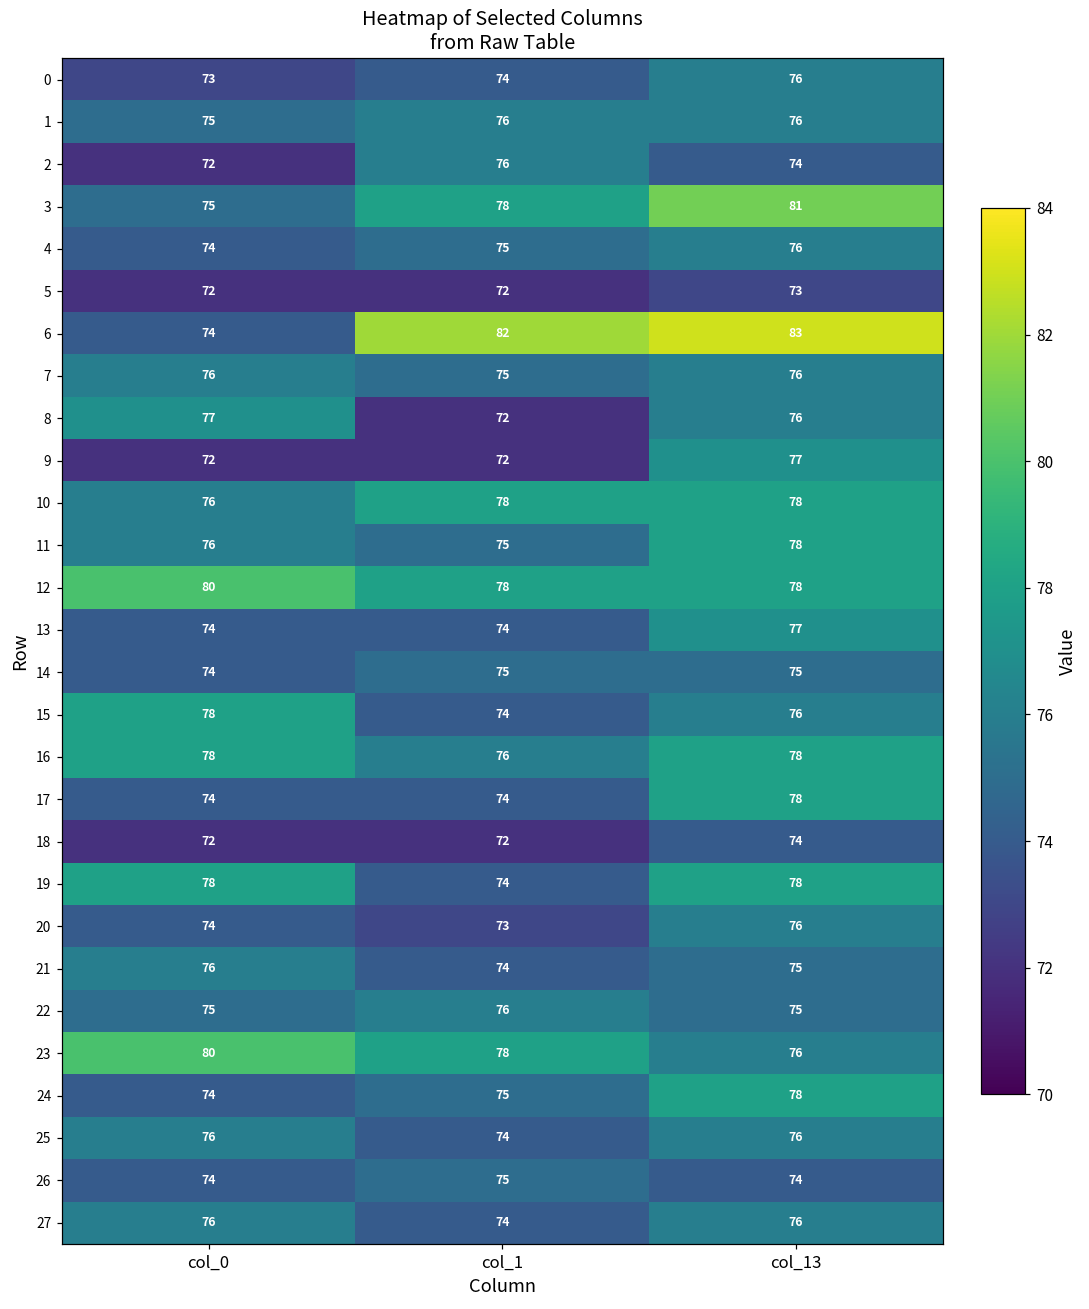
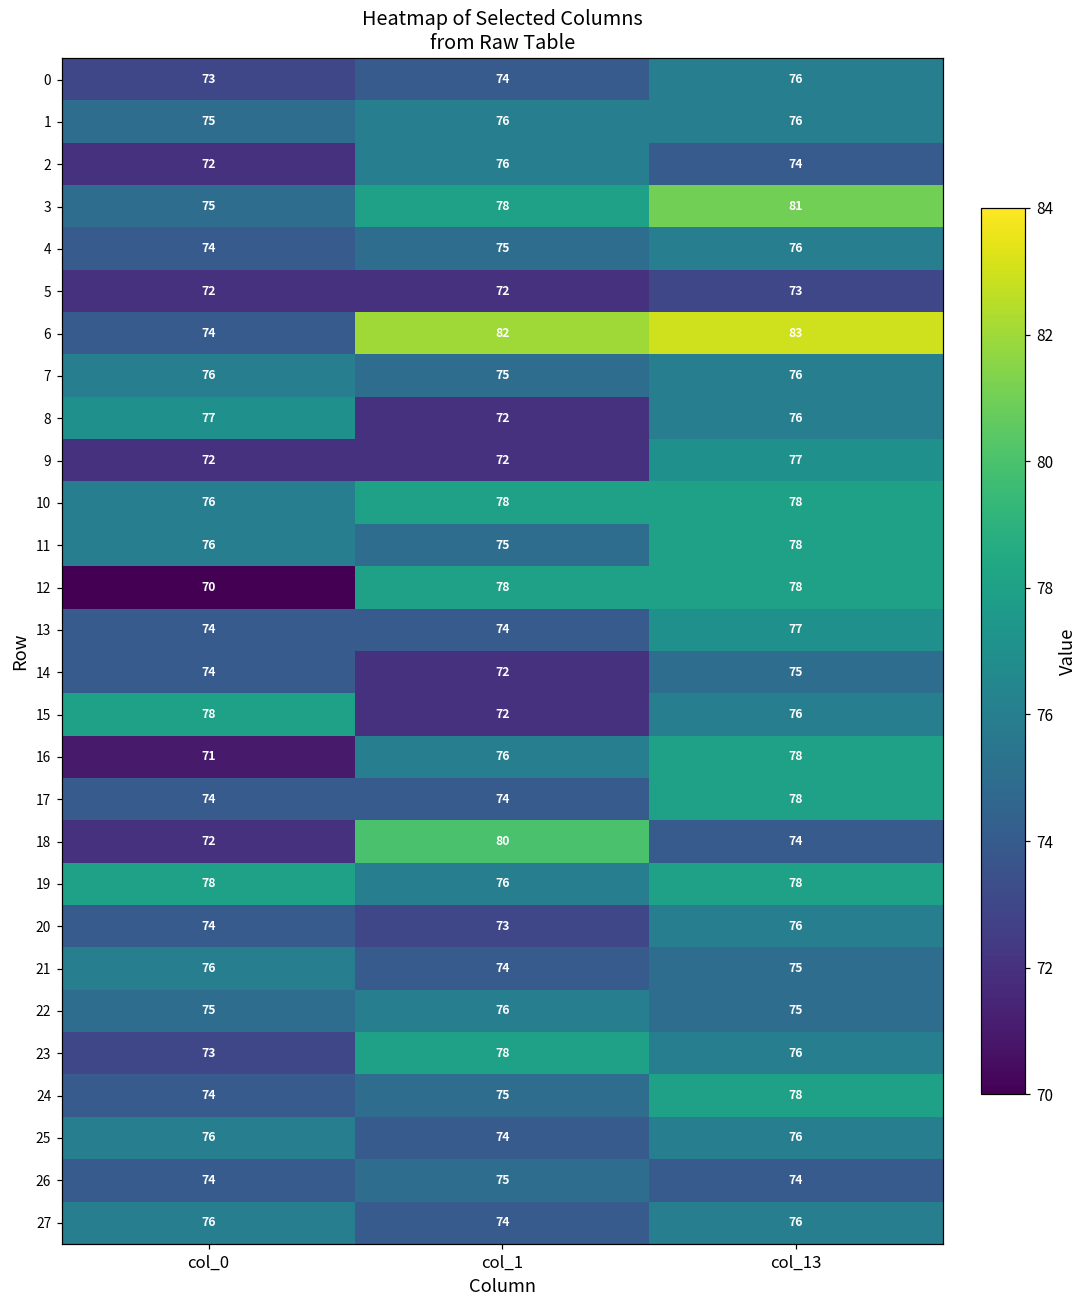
  {
    "0": {
      "col_0": 73,
      "col_1": 74,
      "col_13": 76
    },
    "1": {
      "col_0": 75,
      "col_1": 76,
      "col_13": 76
    },
    "2": {
      "col_0": 72,
      "col_1": 76,
      "col_13": 74
    },
    "3": {
      "col_0": 75,
      "col_1": 78,
      "col_13": 81
    },
    "4": {
      "col_0": 74,
      "col_1": 75,
      "col_13": 76
    },
    "5": {
      "col_0": 72,
      "col_1": 72,
      "col_13": 73
    },
    "6": {
      "col_0": 74,
      "col_1": 82,
      "col_13": 83
    },
    "7": {
      "col_0": 76,
      "col_1": 75,
      "col_13": 76
    },
    "8": {
      "col_0": 77,
      "col_1": 72,
      "col_13": 76
    },
    "9": {
      "col_0": 72,
      "col_1": 72,
      "col_13": 77
    },
    "10": {
      "col_0": 76,
      "col_1": 78,
      "col_13": 78
    },
    "11": {
      "col_0": 76,
      "col_1": 75,
      "col_13": 78
    },
    "12": {
-     "col_0": 80,
+     "col_0": 70,
      "col_1": 78,
      "col_13": 78
    },
    "13": {
      "col_0": 74,
      "col_1": 74,
      "col_13": 77
    },
    "14": {
      "col_0": 74,
-     "col_1": 75,
+     "col_1": 72,
      "col_13": 75
    },
    "15": {
      "col_0": 78,
-     "col_1": 74,
+     "col_1": 72,
      "col_13": 76
    },
    "16": {
-     "col_0": 78,
+     "col_0": 71,
      "col_1": 76,
      "col_13": 78
    },
    "17": {
      "col_0": 74,
      "col_1": 74,
      "col_13": 78
    },
    "18": {
      "col_0": 72,
-     "col_1": 72,
+     "col_1": 80,
      "col_13": 74
    },
    "19": {
      "col_0": 78,
-     "col_1": 74,
+     "col_1": 76,
      "col_13": 78
    },
    "20": {
      "col_0": 74,
      "col_1": 73,
      "col_13": 76
    },
    "21": {
      "col_0": 76,
      "col_1": 74,
      "col_13": 75
    },
    "22": {
      "col_0": 75,
      "col_1": 76,
      "col_13": 75
    },
    "23": {
-     "col_0": 80,
+     "col_0": 73,
      "col_1": 78,
      "col_13": 76
    },
    "24": {
      "col_0": 74,
      "col_1": 75,
      "col_13": 78
    },
    "25": {
      "col_0": 76,
      "col_1": 74,
      "col_13": 76
    },
    "26": {
      "col_0": 74,
      "col_1": 75,
      "col_13": 74
    },
    "27": {
      "col_0": 76,
      "col_1": 74,
      "col_13": 76
    }
  }
